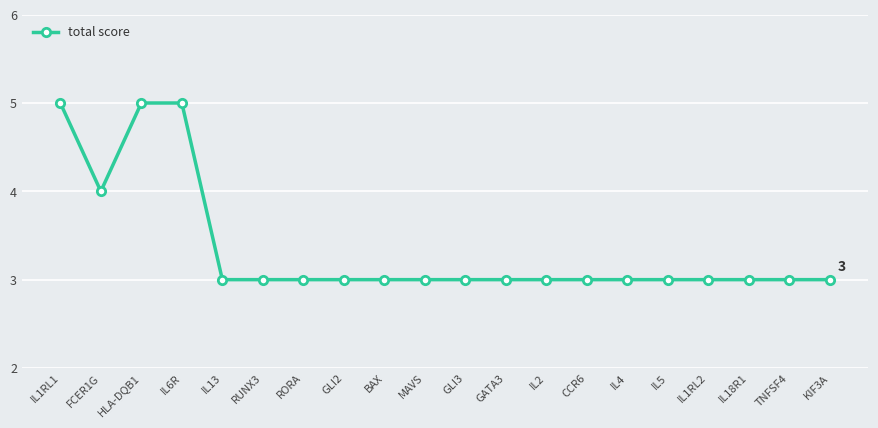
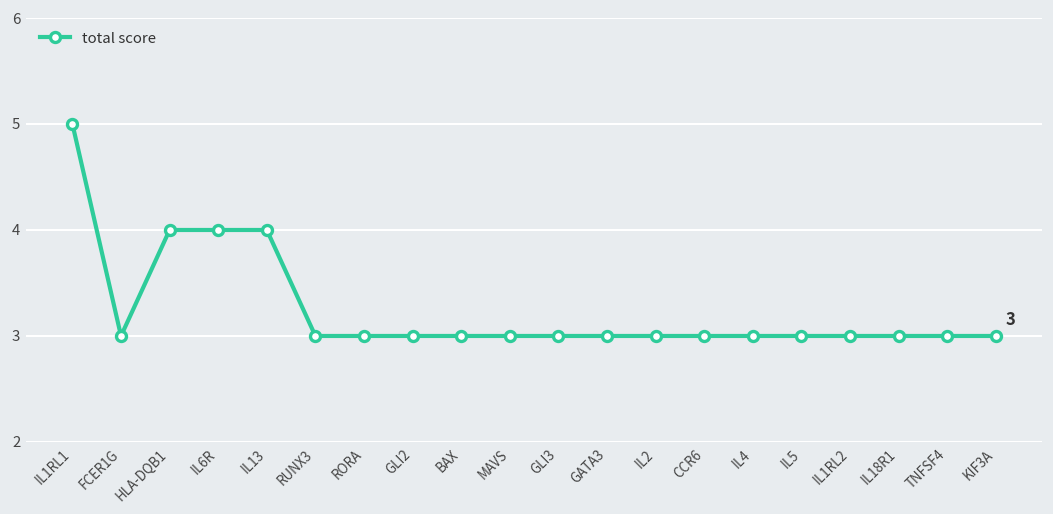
  {
    "IL1RL1": 5,
-   "FCER1G": 4,
-   "HLA-DQB1": 5,
-   "IL6R": 5,
-   "IL13": 3,
+   "FCER1G": 3,
+   "HLA-DQB1": 4,
+   "IL6R": 4,
+   "IL13": 4,
    "RUNX3": 3,
    "RORA": 3,
    "GLI2": 3,
    "BAX": 3,
    "MAVS": 3,
    "GLI3": 3,
    "GATA3": 3,
    "IL2": 3,
    "CCR6": 3,
    "IL4": 3,
    "IL5": 3,
    "IL1RL2": 3,
    "IL18R1": 3,
    "TNFSF4": 3
  }
